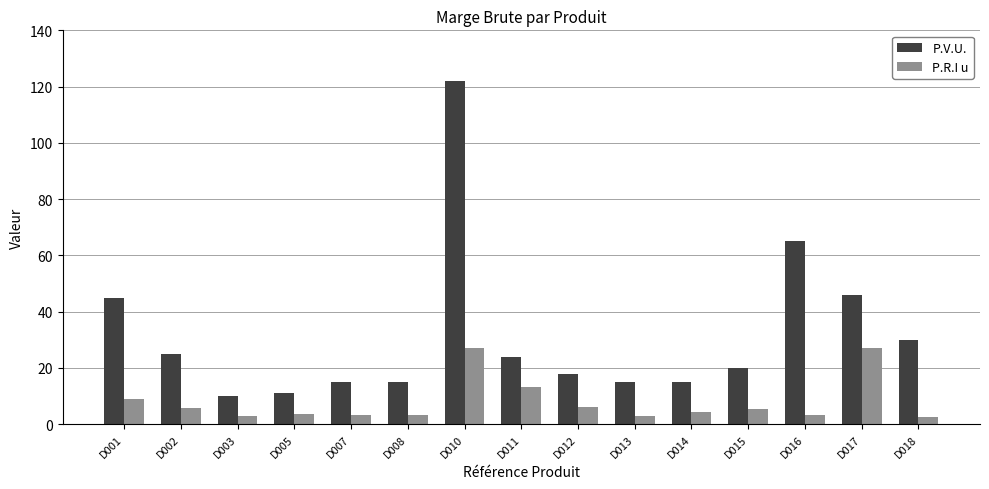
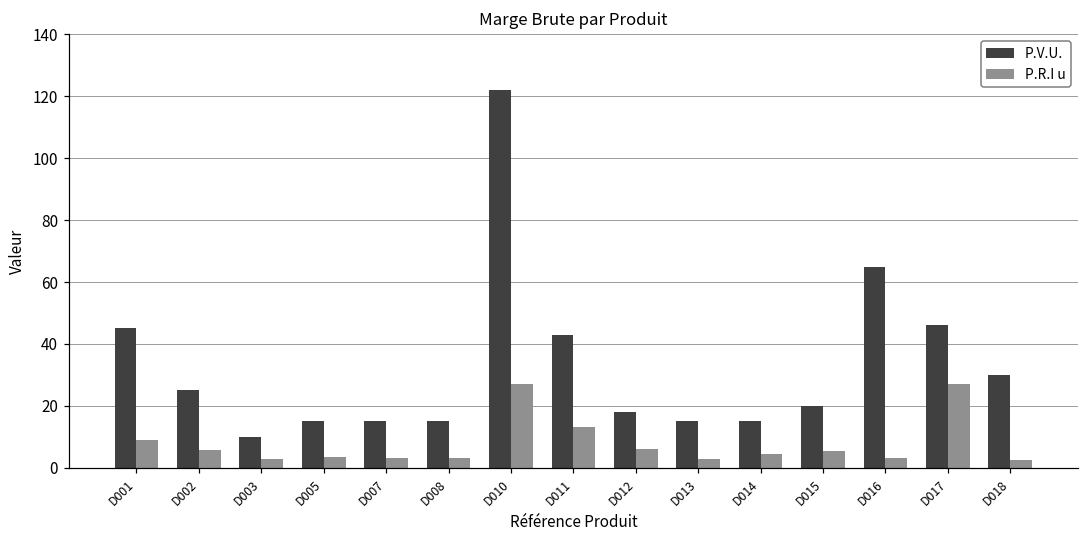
  {
    "P.V.U.": {
      "D001": 45,
      "D002": 25,
      "D003": 10,
-     "D005": 11,
+     "D005": 15,
      "D007": 15,
      "D008": 15,
      "D010": 122,
-     "D011": 24,
+     "D011": 43,
      "D012": 18,
      "D013": 15,
      "D014": 15,
      "D015": 20,
      "D016": 65,
      "D017": 46,
      "D018": 30
    },
    "P.R.I u": {
      "D001": 9,
      "D002": 6,
      "D003": 3,
      "D005": 4,
      "D007": 3,
      "D008": 3,
      "D010": 27,
      "D011": 13,
      "D012": 6,
      "D013": 3,
      "D014": 4,
      "D015": 5,
      "D016": 3,
      "D017": 27,
      "D018": 3
    }
  }
